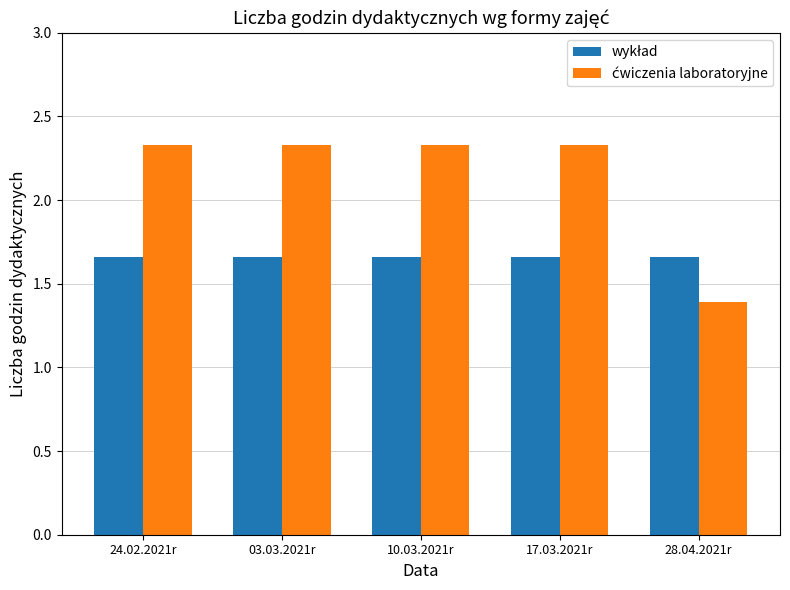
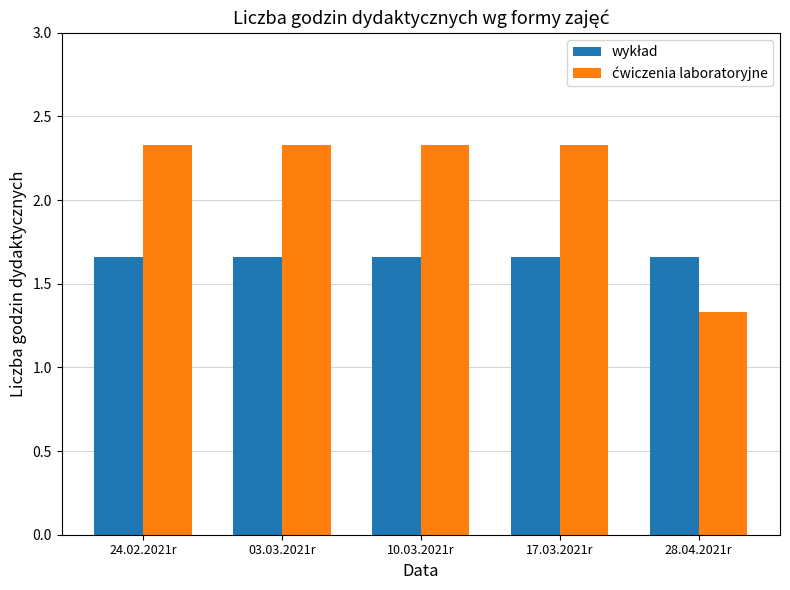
  {
    "wykład": {
      "24.02.2021r": 1.66,
      "03.03.2021r": 1.66,
      "10.03.2021r": 1.66,
      "17.03.2021r": 1.66,
      "28.04.2021r": 1.66
    },
    "ćwiczenia laboratoryjne": {
      "24.02.2021r": 2.33,
      "03.03.2021r": 2.33,
      "10.03.2021r": 2.33,
      "17.03.2021r": 2.33,
-     "28.04.2021r": 1.39
+     "28.04.2021r": 1.33
    }
  }
